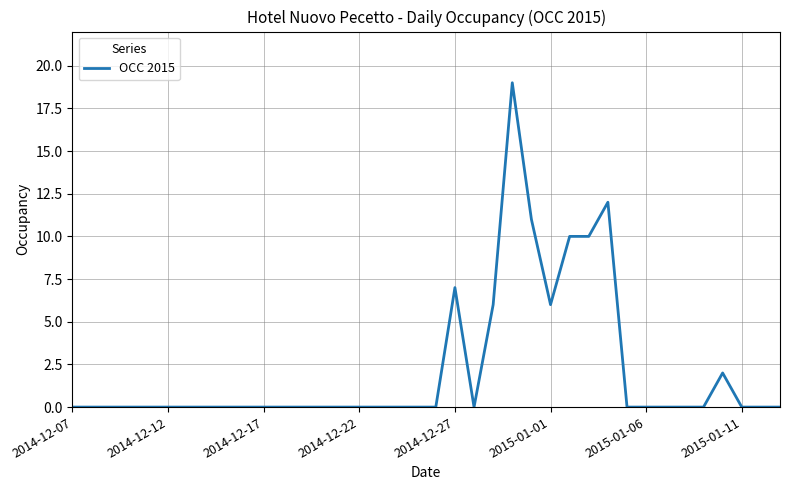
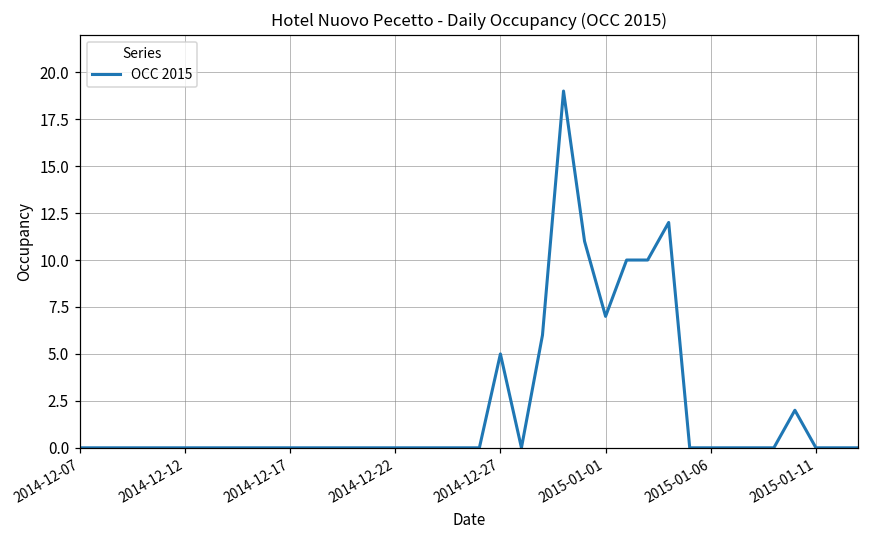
  {
    "2014-12-07": 0,
    "2014-12-12": 0,
    "2014-12-17": 0,
    "2014-12-22": 0,
-   "2014-12-27": 7,
-   "2015-01-01": 6,
+   "2014-12-27": 5,
+   "2015-01-01": 7,
    "2015-01-06": 0,
    "2015-01-11": 0
  }
